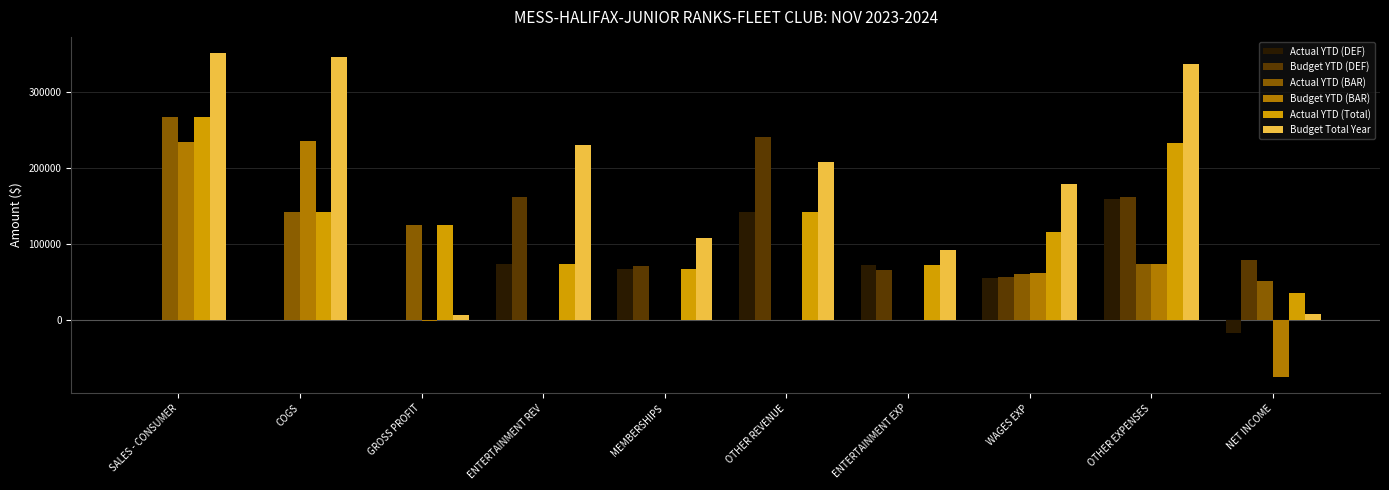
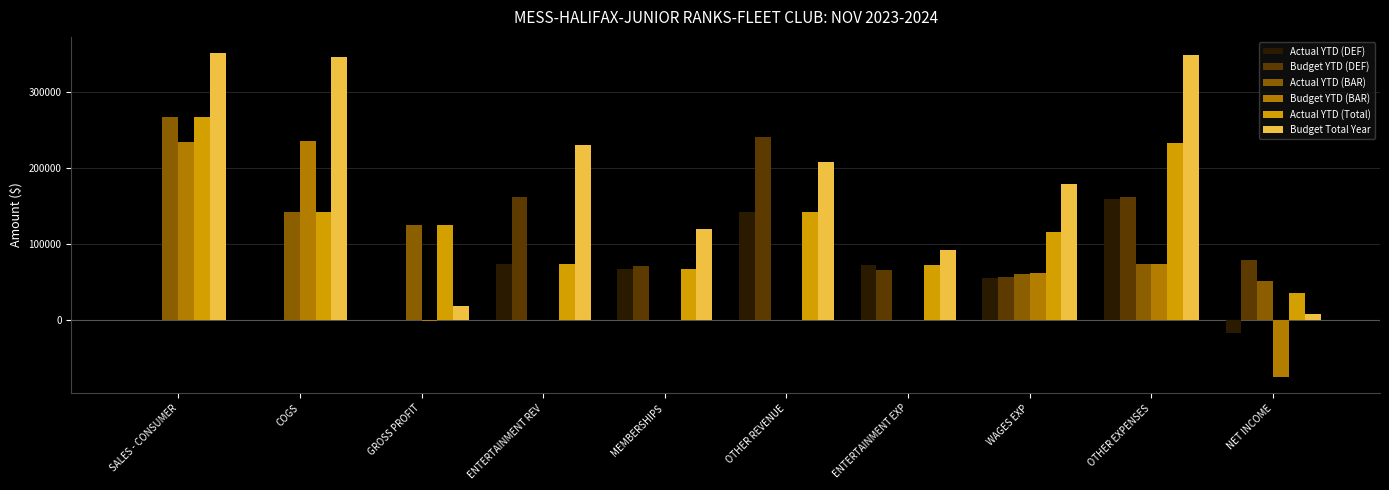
  {
    "Budget Total Year": {
      "SALES - CONSUMER": 350000,
      "COGS": 350000,
-     "GROSS PROFIT": 10000,
+     "GROSS PROFIT": 20000,
      "ENTERTAINMENT REV": 230000,
-     "MEMBERSHIPS": 110000,
+     "MEMBERSHIPS": 120000,
      "OTHER REVENUE": 210000,
      "ENTERTAINMENT EXP": 90000,
      "WAGES EXP": 180000,
-     "OTHER EXPENSES": 340000,
+     "OTHER EXPENSES": 350000,
      "NET INCOME": 10000
    }
  }
